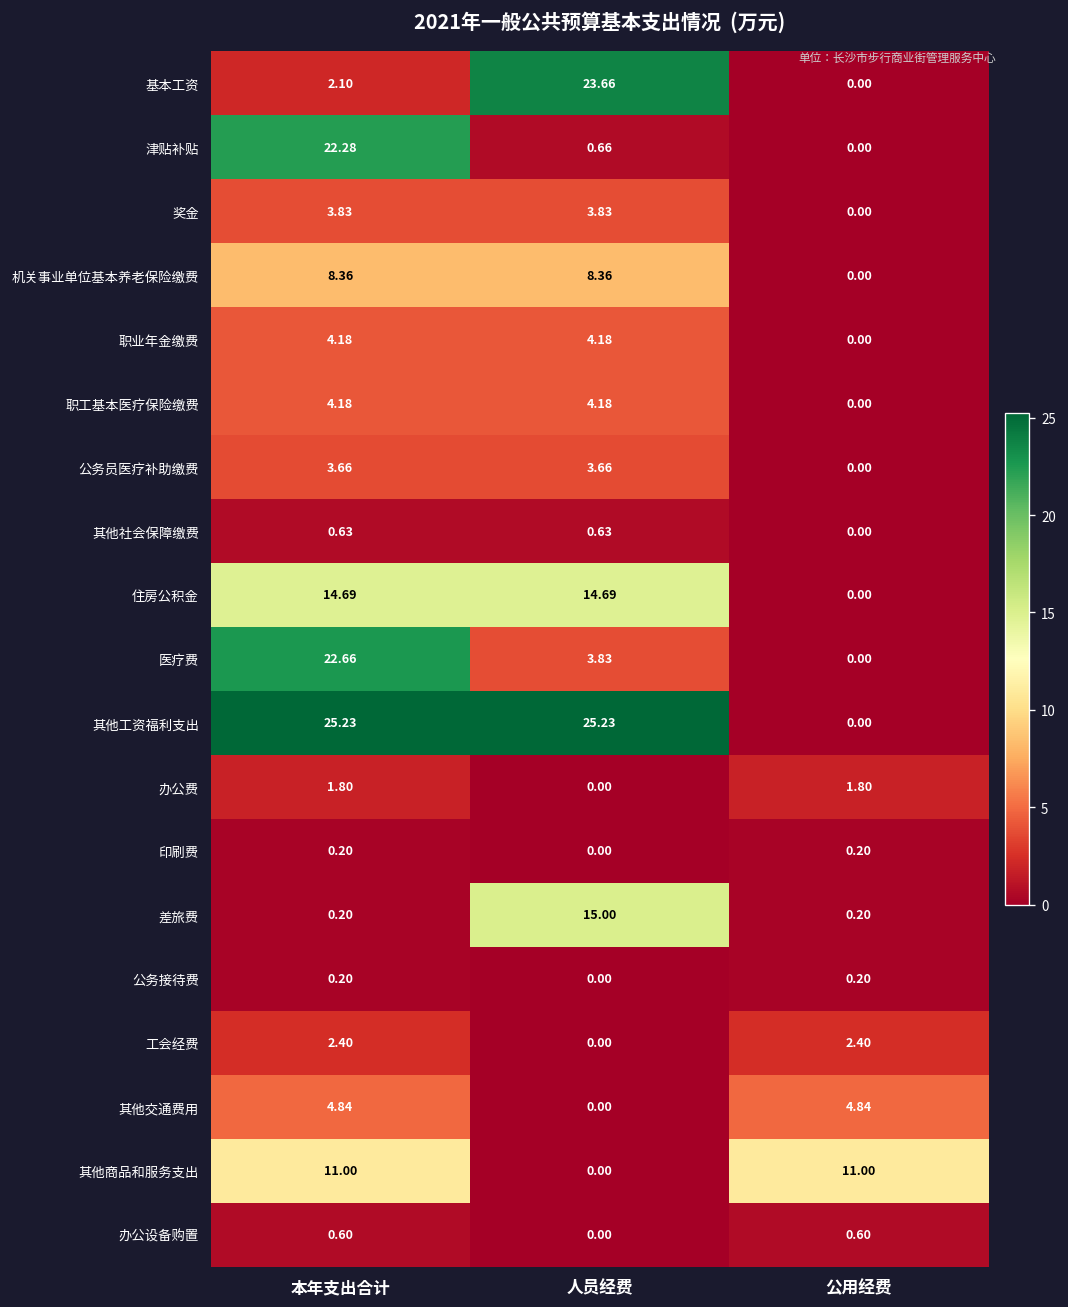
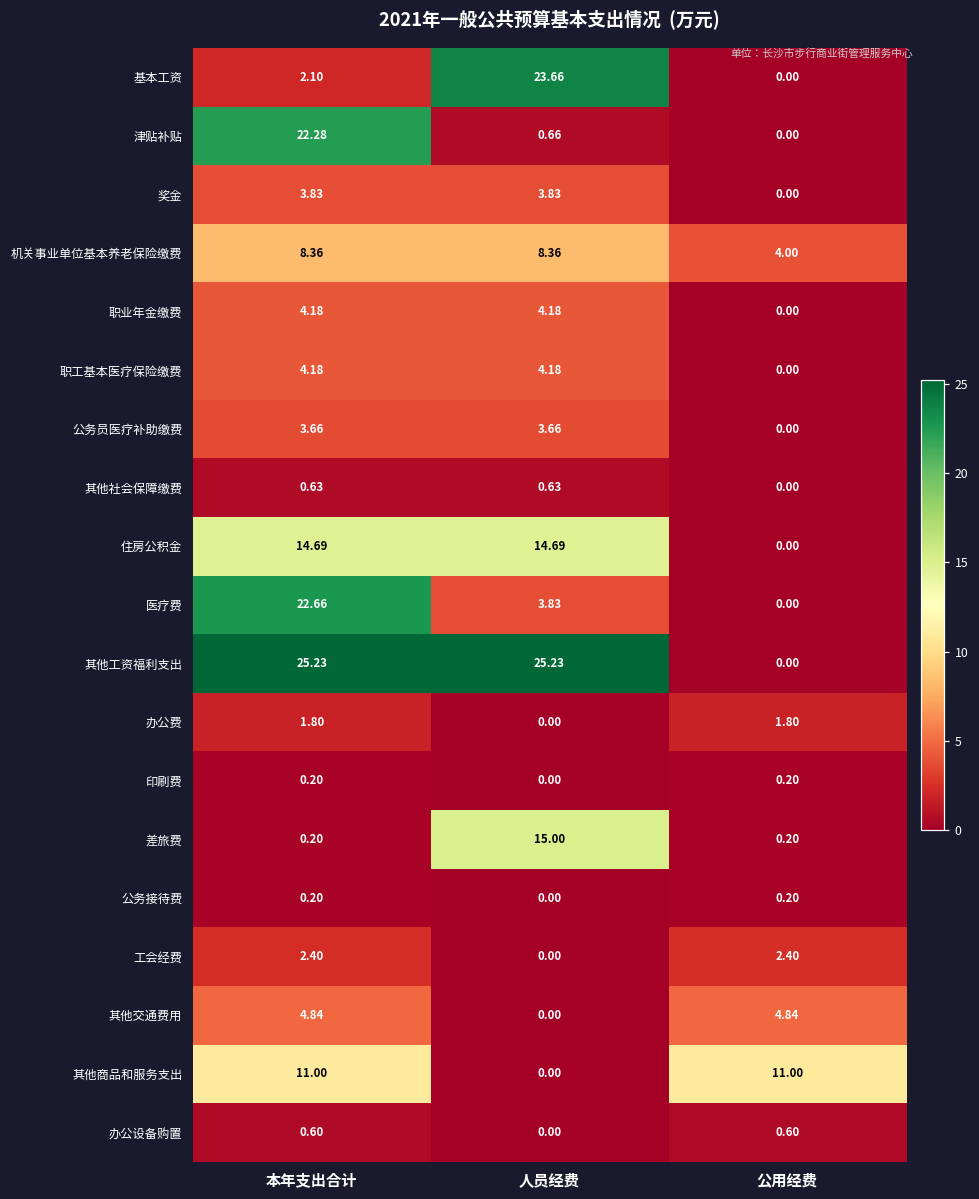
  {
    "基本工资": {
      "本年支出合计": 2.10,
      "人员经费": 23.66
    },
    "津贴补贴": {
      "本年支出合计": 22.28,
      "人员经费": 0.66,
      "公用经费": 0.00
    },
    "奖金": {
      "本年支出合计": 3.83,
      "人员经费": 3.83,
      "公用经费": 0.00
    },
    "机关事业单位基本养老保险缴费": {
      "本年支出合计": 8.36,
      "人员经费": 8.36,
-     "公用经费": 0.00
+     "公用经费": 4.00
    },
    "职业年金缴费": {
      "本年支出合计": 4.18,
      "人员经费": 4.18,
      "公用经费": 0.00
    },
    "职工基本医疗保险缴费": {
      "本年支出合计": 4.18,
      "人员经费": 4.18,
      "公用经费": 0.00
    },
    "公务员医疗补助缴费": {
      "本年支出合计": 3.66,
      "人员经费": 3.66,
      "公用经费": 0.00
    },
    "其他社会保障缴费": {
      "本年支出合计": 0.63,
      "人员经费": 0.63,
      "公用经费": 0.00
    },
    "住房公积金": {
      "本年支出合计": 14.69,
      "人员经费": 14.69,
      "公用经费": 0.00
    },
    "医疗费": {
      "本年支出合计": 22.66,
      "人员经费": 3.83,
      "公用经费": 0.00
    },
    "其他工资福利支出": {
      "本年支出合计": 25.23,
      "人员经费": 25.23,
      "公用经费": 0.00
    },
    "办公费": {
      "本年支出合计": 1.80,
      "人员经费": 0.00,
      "公用经费": 1.80
    },
    "印刷费": {
      "本年支出合计": 0.20,
      "人员经费": 0.00,
      "公用经费": 0.20
    },
    "差旅费": {
      "本年支出合计": 0.20,
      "人员经费": 15.00,
      "公用经费": 0.20
    },
    "公务接待费": {
      "本年支出合计": 0.20,
      "人员经费": 0.00,
      "公用经费": 0.20
    },
    "工会经费": {
      "本年支出合计": 2.40,
      "人员经费": 0.00,
      "公用经费": 2.40
    },
    "其他交通费用": {
      "本年支出合计": 4.84,
      "人员经费": 0.00,
      "公用经费": 4.84
    },
    "其他商品和服务支出": {
      "本年支出合计": 11.00,
      "人员经费": 0.00,
      "公用经费": 11.00
    },
    "办公设备购置": {
      "本年支出合计": 0.60,
      "人员经费": 0.00,
      "公用经费": 0.60
    }
  }
